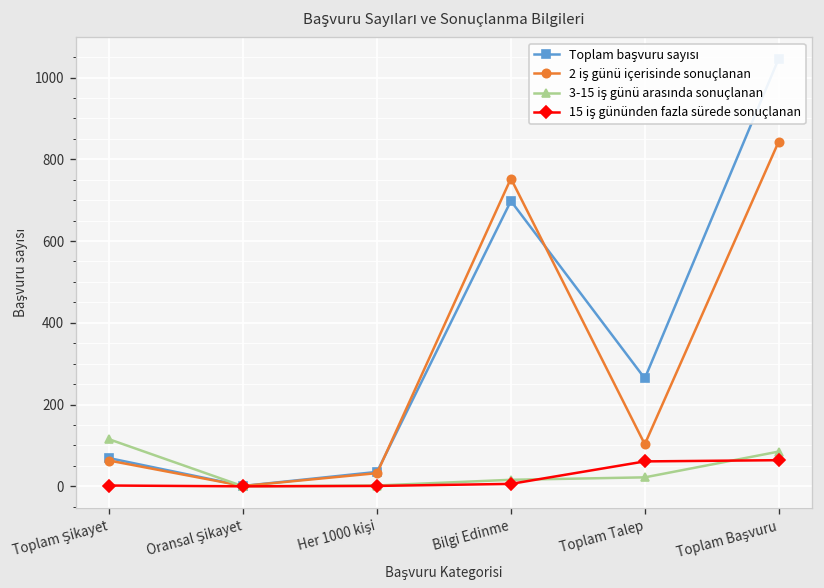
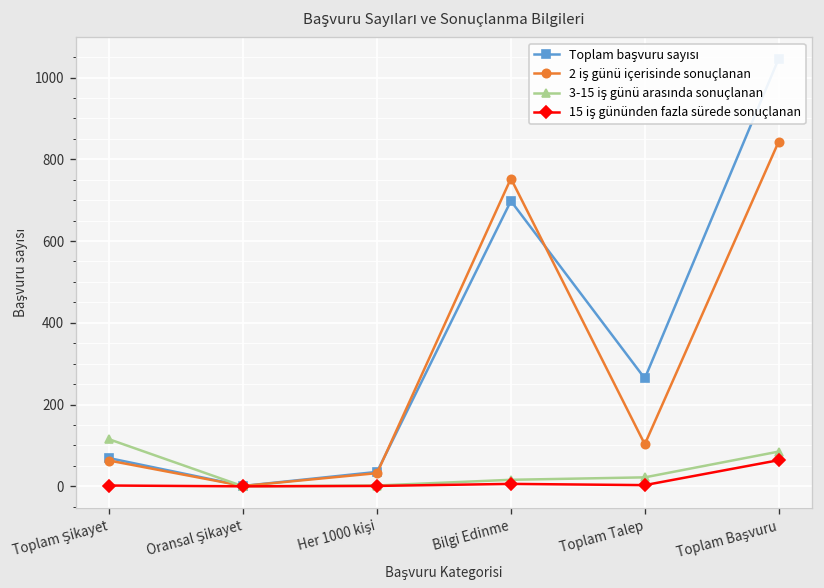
  {
    "Toplam başvuru sayısı": {
      "Bilgi Edinme": 700,
      "Toplam Talep": 260
    },
    "2 iş günü içerisinde sonuçlanan": {
      "Bilgi Edinme": 750,
      "Toplam Talep": 100,
      "Toplam Başvuru": 840
    },
    "3-15 iş günü arasında sonuçlanan": {
      "Toplam Şikayet": 120,
      "Bilgi Edinme": 20,
      "Toplam Talep": 20,
      "Toplam Başvuru": 90
    },
    "15 iş gününden fazla sürede sonuçlanan": {
      "Toplam Şikayet": 0,
      "Bilgi Edinme": 10,
-     "Toplam Talep": 60,
+     "Toplam Talep": 0,
      "Toplam Başvuru": 60
    }
  }
